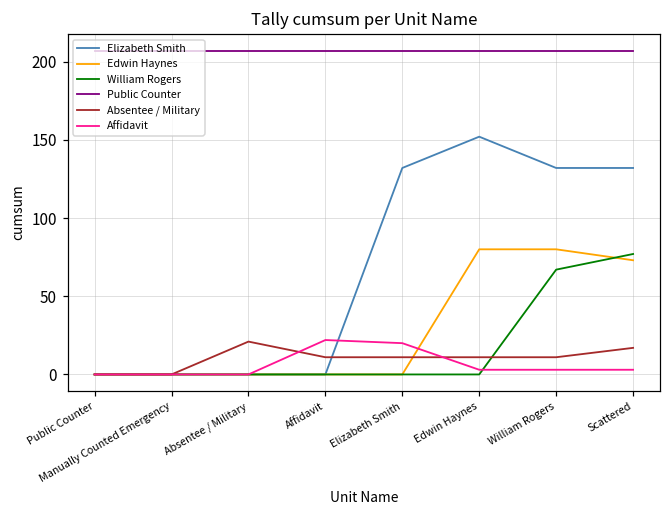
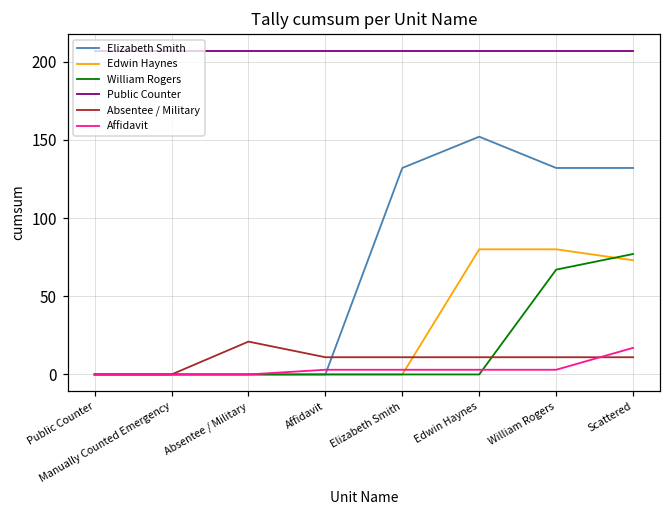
  {
    "Elizabeth Smith": {
      "Elizabeth Smith": 132,
      "Edwin Haynes": 152,
      "William Rogers": 132,
      "Scattered": 132
    },
    "Edwin Haynes": {
      "Edwin Haynes": 80,
      "William Rogers": 80,
      "Scattered": 73
    },
    "William Rogers": {
      "Edwin Haynes": 0,
      "William Rogers": 67,
      "Scattered": 77
    },
    "Public Counter": {
      "Absentee / Military": 207,
      "Affidavit": 207,
      "Elizabeth Smith": 207,
      "Edwin Haynes": 207,
      "William Rogers": 207,
      "Scattered": 207
    },
    "Absentee / Military": {
      "Absentee / Military": 21,
      "Affidavit": 11,
      "Elizabeth Smith": 11,
      "Edwin Haynes": 11,
      "William Rogers": 11,
-     "Scattered": 17
+     "Scattered": 11
    },
    "Affidavit": {
-     "Affidavit": 22,
-     "Elizabeth Smith": 20,
+     "Affidavit": 3,
+     "Elizabeth Smith": 3,
      "Edwin Haynes": 3,
      "William Rogers": 3,
-     "Scattered": 3
+     "Scattered": 17
    }
  }
